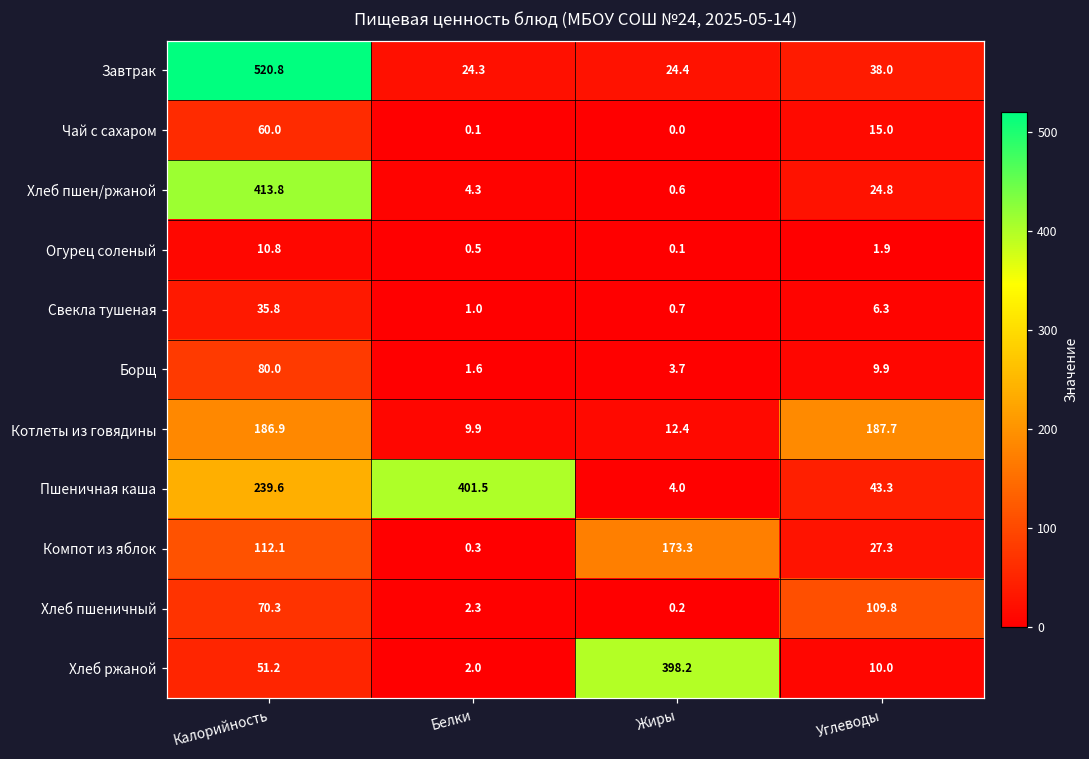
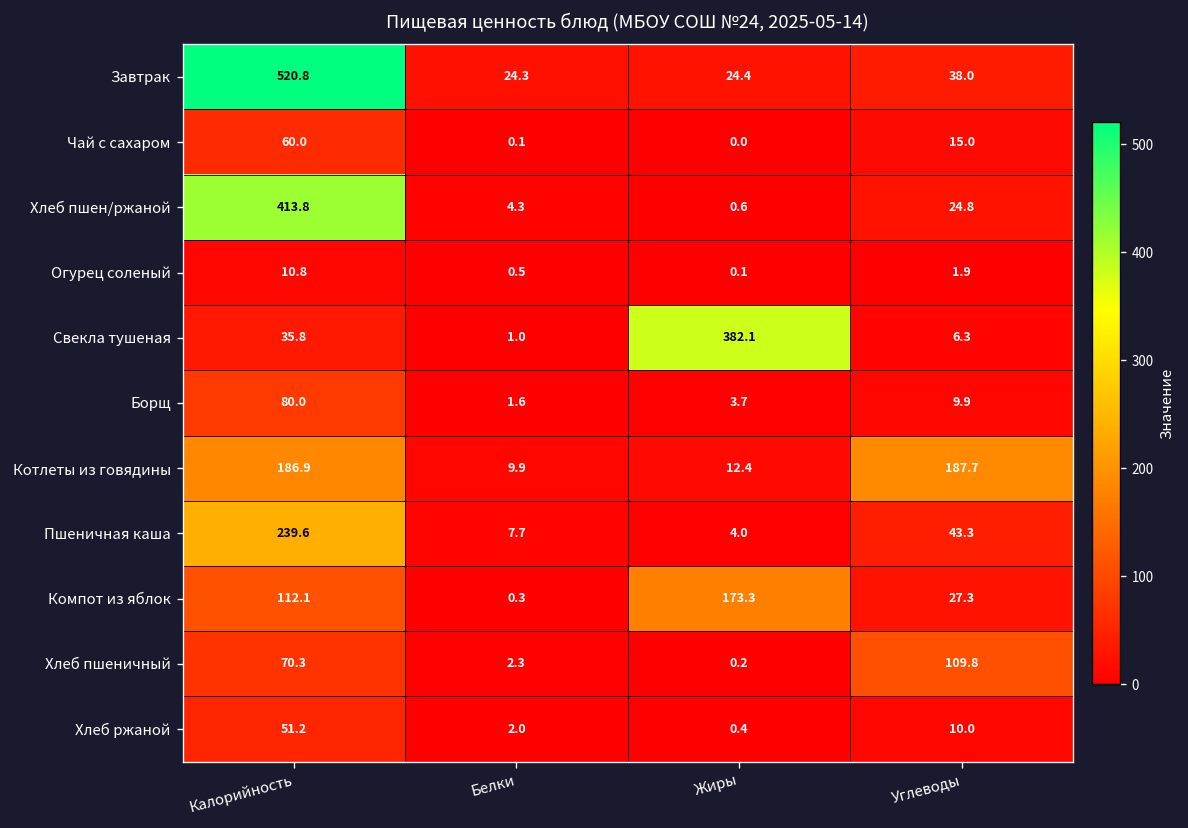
  {
    "Завтрак": {
      "Калорийность": 520.8,
      "Белки": 24.3,
      "Жиры": 24.4,
      "Углеводы": 38.0
    },
    "Чай с сахаром": {
      "Калорийность": 60.0,
      "Белки": 0.1,
      "Жиры": 0.0,
      "Углеводы": 15.0
    },
    "Хлеб пшен/ржаной": {
      "Калорийность": 413.8,
      "Белки": 4.3,
      "Жиры": 0.6,
      "Углеводы": 24.8
    },
    "Огурец соленый": {
      "Калорийность": 10.8,
      "Белки": 0.5,
      "Жиры": 0.1,
      "Углеводы": 1.9
    },
    "Свекла тушеная": {
      "Калорийность": 35.8,
      "Белки": 1.0,
-     "Жиры": 0.7,
+     "Жиры": 382.1,
      "Углеводы": 6.3
    },
    "Борщ": {
      "Калорийность": 80.0,
      "Белки": 1.6,
      "Жиры": 3.7,
      "Углеводы": 9.9
    },
    "Котлеты из говядины": {
      "Калорийность": 186.9,
      "Белки": 9.9,
      "Жиры": 12.4,
      "Углеводы": 187.7
    },
    "Пшеничная каша": {
      "Калорийность": 239.6,
-     "Белки": 401.5,
+     "Белки": 7.7,
      "Жиры": 4.0,
      "Углеводы": 43.3
    },
    "Компот из яблок": {
      "Калорийность": 112.1,
      "Белки": 0.3,
      "Жиры": 173.3,
      "Углеводы": 27.3
    },
    "Хлеб пшеничный": {
      "Калорийность": 70.3,
      "Белки": 2.3,
      "Жиры": 0.2,
      "Углеводы": 109.8
    },
    "Хлеб ржаной": {
      "Калорийность": 51.2,
      "Белки": 2.0,
-     "Жиры": 398.2,
+     "Жиры": 0.4,
      "Углеводы": 10.0
    }
  }
